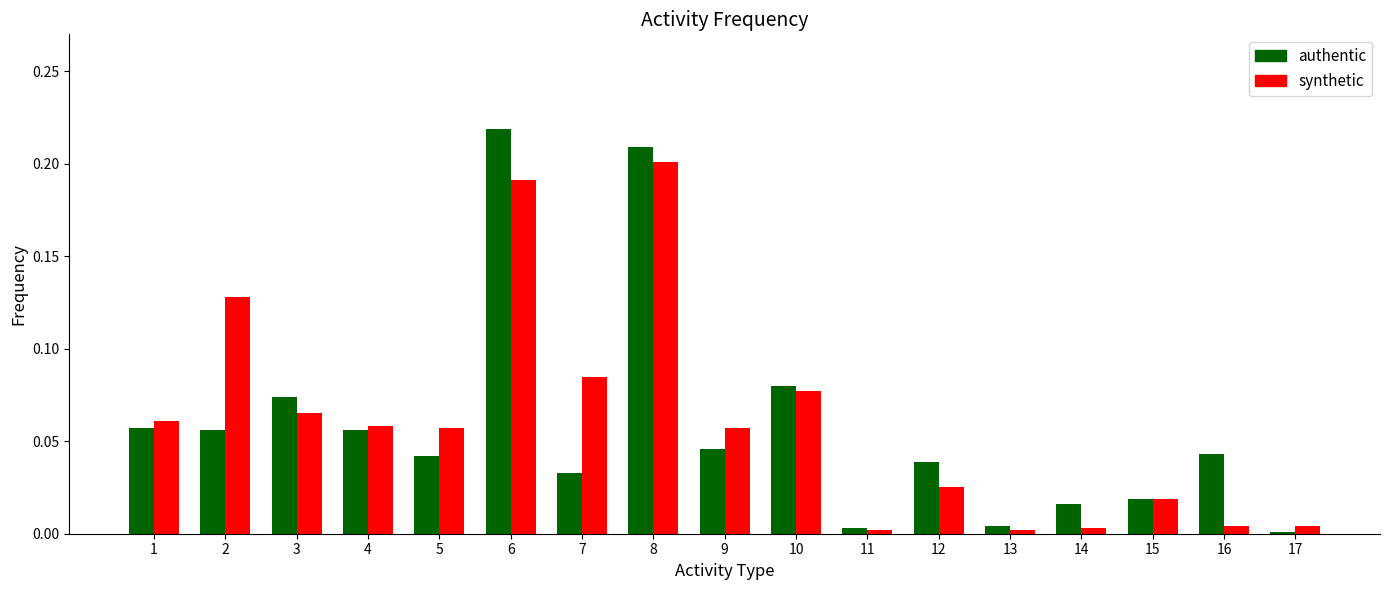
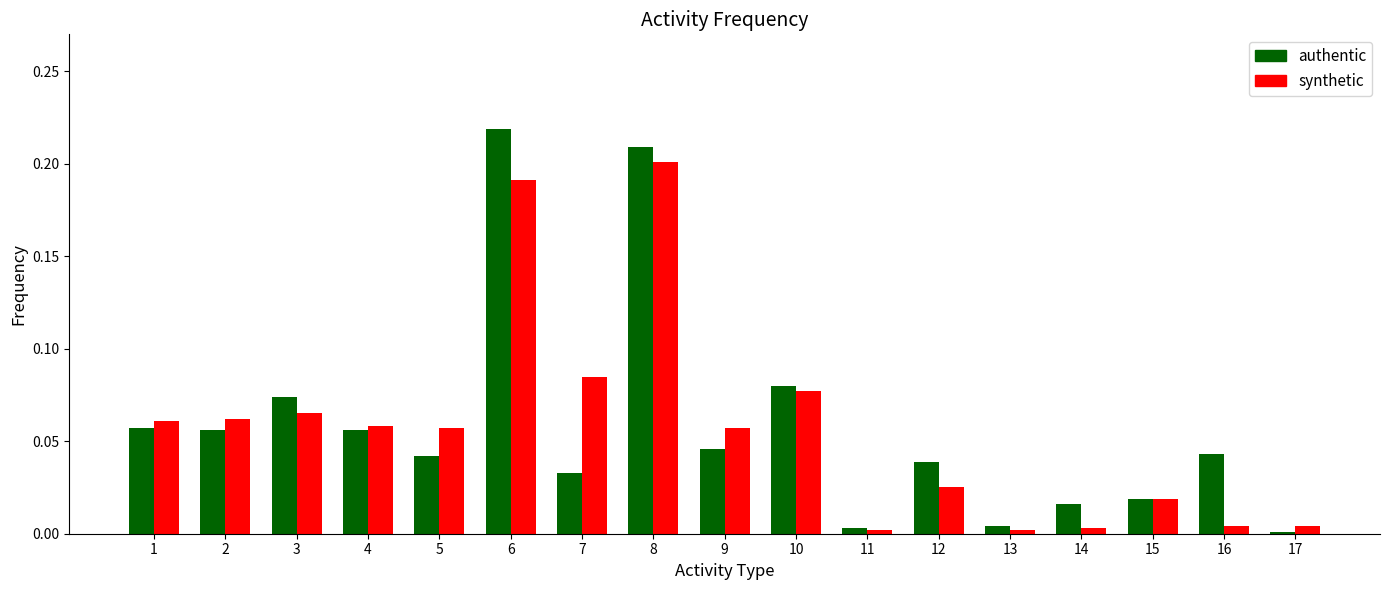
  {
    "authentic": {
      "1": 0.057,
      "2": 0.056,
      "3": 0.074,
      "4": 0.056,
      "5": 0.042,
      "6": 0.219,
      "7": 0.033,
      "8": 0.209,
      "9": 0.046,
      "10": 0.080,
      "11": 0.003,
      "12": 0.039,
      "13": 0.004,
      "14": 0.016,
      "15": 0.019,
      "16": 0.043
    },
    "synthetic": {
      "1": 0.061,
-     "2": 0.128,
+     "2": 0.062,
      "3": 0.065,
      "4": 0.058,
      "5": 0.057,
      "6": 0.191,
      "7": 0.085,
      "8": 0.201,
      "9": 0.057,
      "10": 0.077,
      "11": 0.002,
      "12": 0.025,
      "13": 0.002,
      "14": 0.003,
      "15": 0.019,
      "16": 0.004,
      "17": 0.004
    }
  }
